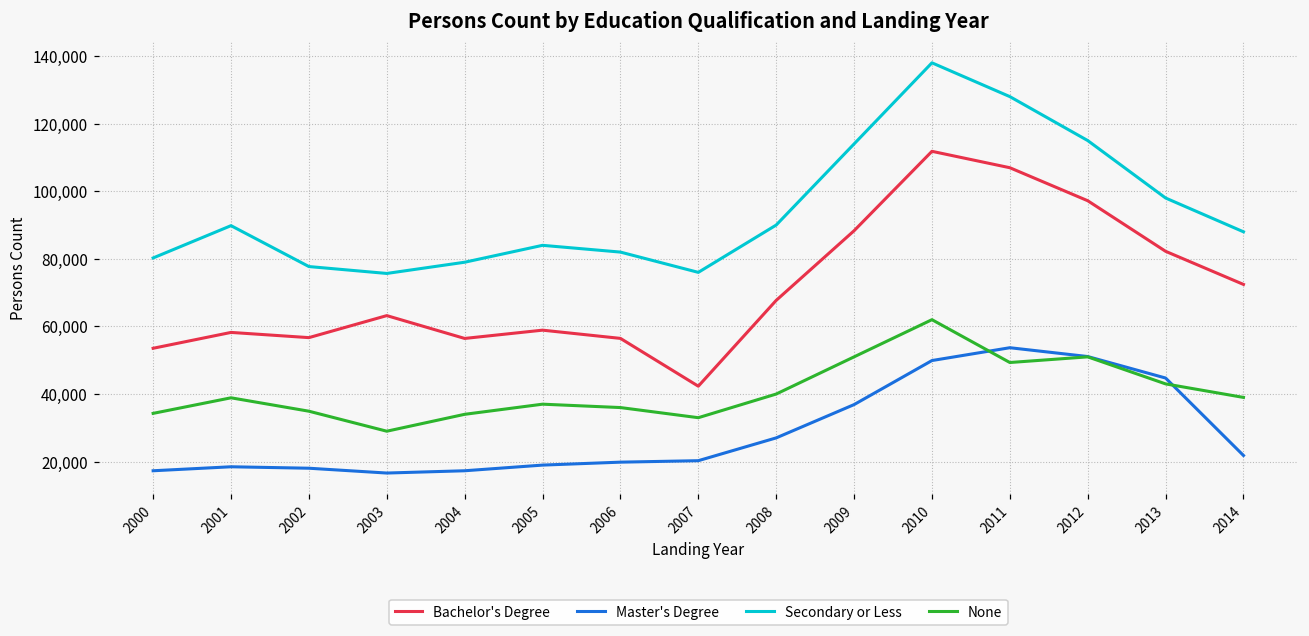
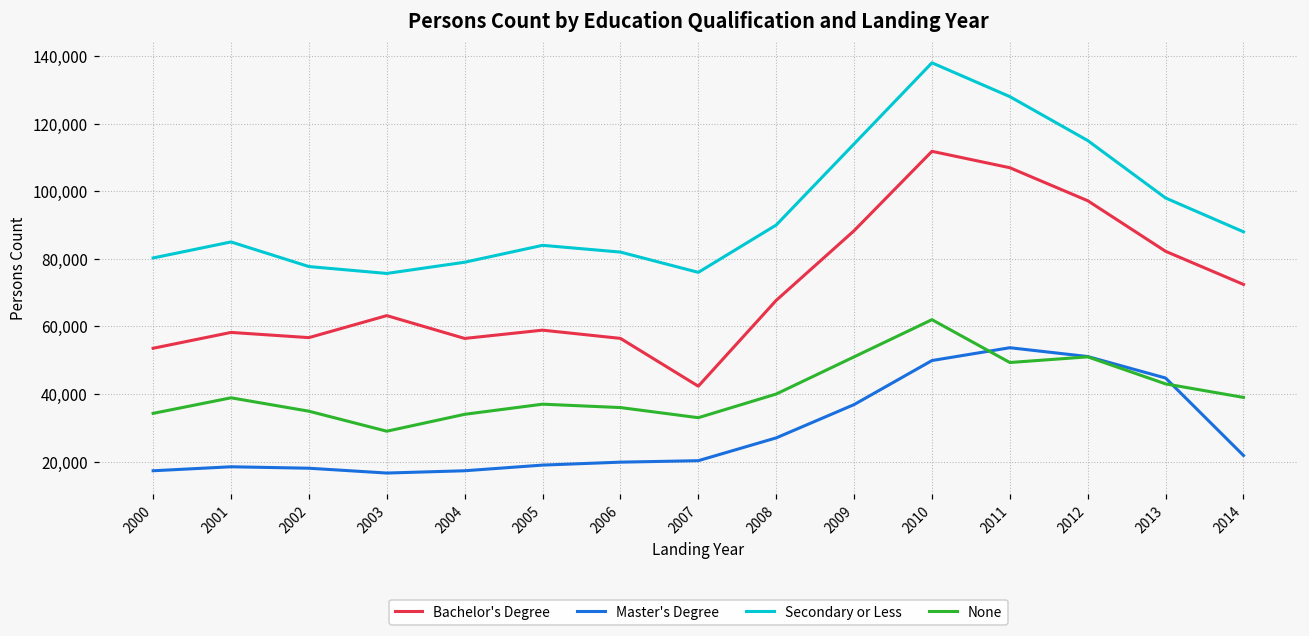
  {
    "Bachelor's Degree": {
      "2000": "54,000",
      "2001": "58,000",
      "2002": "57,000",
      "2003": "63,000",
      "2004": "56,000",
      "2005": "59,000",
      "2006": "56,000",
      "2007": "42,000",
      "2008": "68,000",
      "2009": "88,000",
      "2010": "112,000",
      "2011": "107,000",
      "2012": "97,000",
      "2013": "82,000",
      "2014": "72,000"
    },
    "Master's Degree": {
      "2000": "17,000",
      "2001": "18,000",
      "2002": "18,000",
      "2003": "17,000",
      "2004": "17,000",
      "2005": "19,000",
      "2006": "20,000",
      "2007": "20,000",
      "2008": "27,000",
      "2009": "37,000",
      "2010": "50,000",
      "2011": "54,000",
      "2013": "45,000",
      "2014": "22,000"
    },
    "Secondary or Less": {
      "2000": "80,000",
-     "2001": "90,000",
+     "2001": "85,000",
      "2002": "78,000",
      "2003": "76,000",
      "2004": "79,000",
      "2005": "84,000",
      "2006": "82,000",
      "2007": "76,000",
      "2008": "90,000",
      "2009": "114,000",
      "2010": "138,000",
      "2011": "128,000",
      "2012": "115,000",
      "2013": "98,000",
      "2014": "88,000"
    },
    "None": {
      "2000": "34,000",
      "2001": "39,000",
      "2002": "35,000",
      "2003": "29,000",
      "2004": "34,000",
      "2005": "37,000",
      "2006": "36,000",
      "2007": "33,000",
      "2008": "40,000",
      "2009": "51,000",
      "2010": "62,000",
      "2011": "49,000",
      "2013": "43,000",
      "2014": "39,000"
    }
  }
